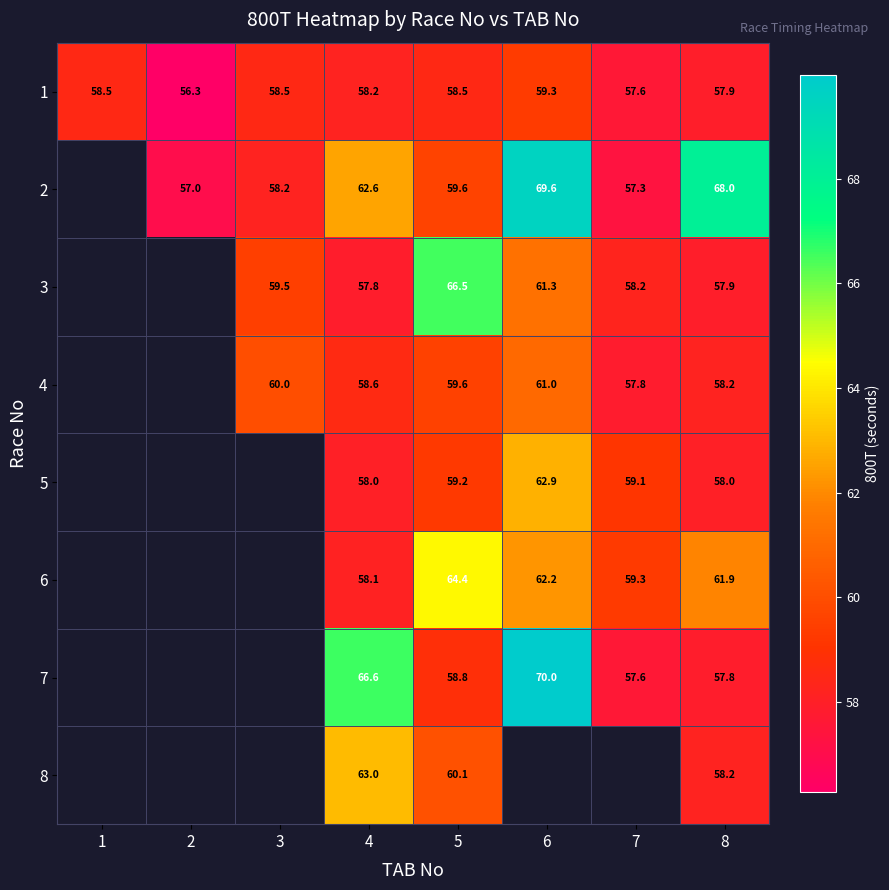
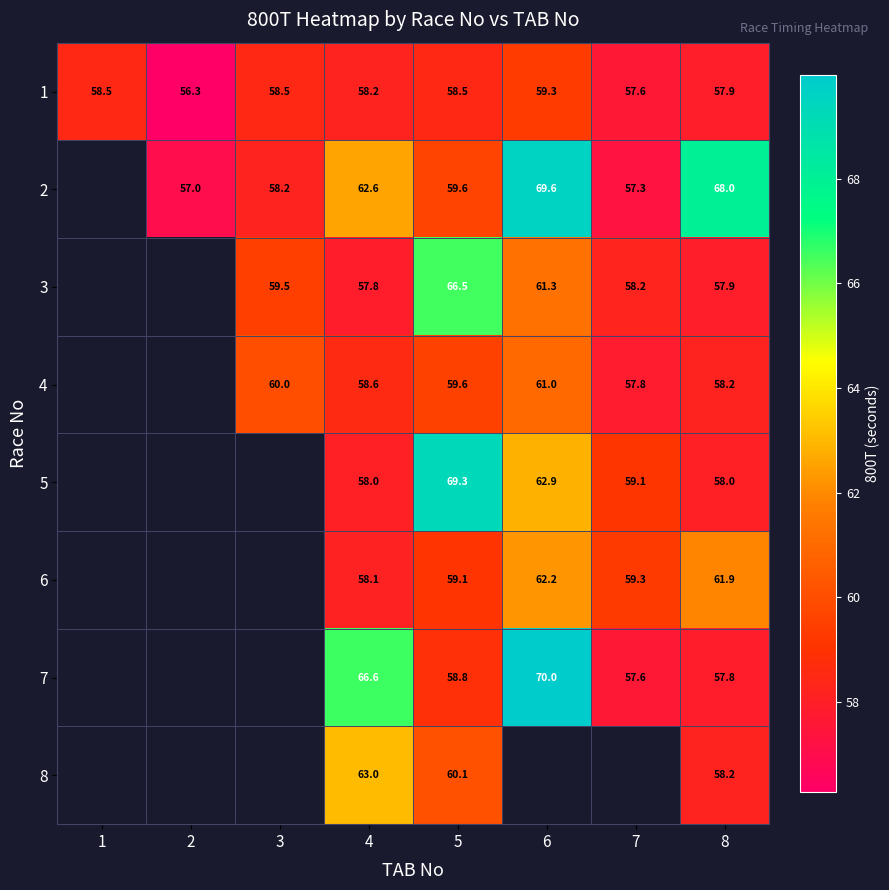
  {
    "1": {
      "1": 58.5,
      "2": 56.3,
      "3": 58.5,
      "4": 58.2,
      "5": 58.5,
      "6": 59.3,
      "7": 57.6,
      "8": 57.9
    },
    "2": {
      "2": 57.0,
      "3": 58.2,
      "4": 62.6,
      "5": 59.6,
      "6": 69.6,
      "7": 57.3,
      "8": 68.0
    },
    "3": {
      "3": 59.5,
      "4": 57.8,
      "5": 66.5,
      "6": 61.3,
      "7": 58.2,
      "8": 57.9
    },
    "4": {
      "3": 60.0,
      "4": 58.6,
      "5": 59.6,
      "6": 61.0,
      "7": 57.8,
      "8": 58.2
    },
    "5": {
      "4": 58.0,
-     "5": 59.2,
+     "5": 69.3,
      "6": 62.9,
      "7": 59.1,
      "8": 58.0
    },
    "6": {
      "4": 58.1,
-     "5": 64.4,
+     "5": 59.1,
      "6": 62.2,
      "7": 59.3,
      "8": 61.9
    },
    "7": {
      "4": 66.6,
      "5": 58.8,
      "6": 70.0,
      "7": 57.6,
      "8": 57.8
    },
    "8": {
      "4": 63.0,
      "5": 60.1,
      "8": 58.2
    }
  }
